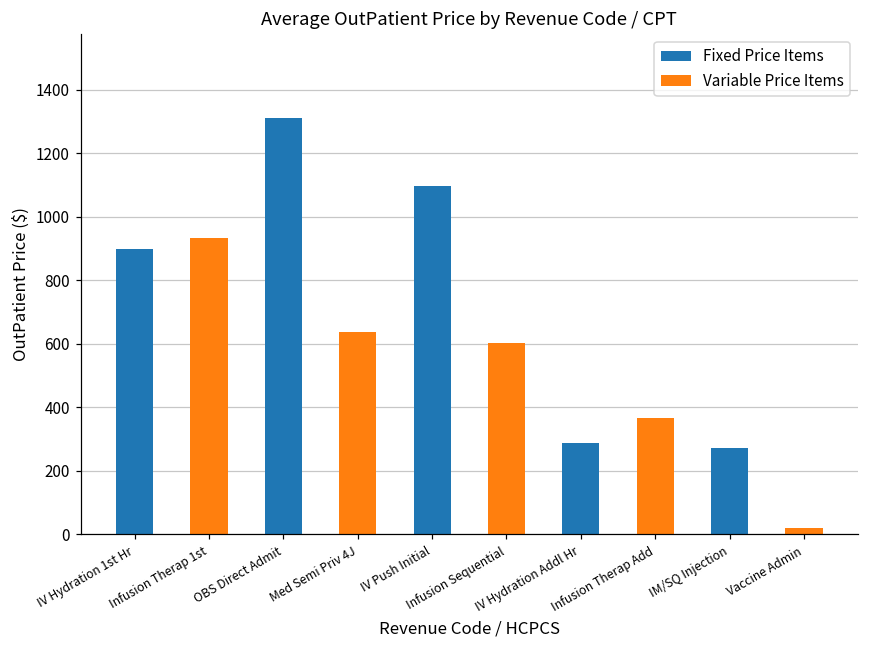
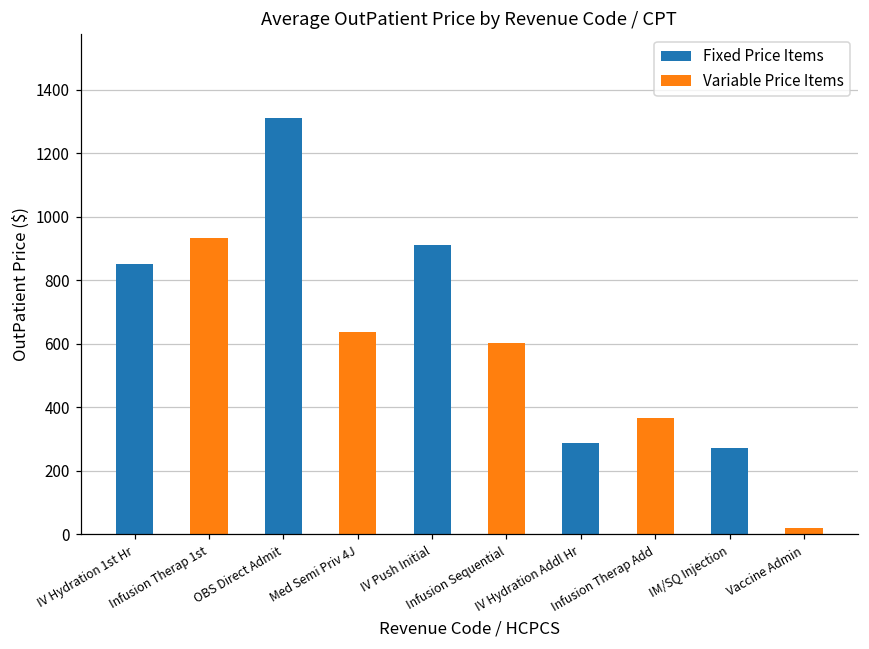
  {
    "Fixed Price Items": {
-     "IV Hydration 1st Hr": 900,
+     "IV Hydration 1st Hr": 850,
      "OBS Direct Admit": 1310,
-     "IV Push Initial": 1100,
+     "IV Push Initial": 910,
      "IV Hydration Addl Hr": 290,
      "IM/SQ Injection": 270
    },
    "Variable Price Items": {
      "Infusion Therap 1st": 930,
      "Med Semi Priv 4J": 640,
      "Infusion Sequential": 600,
      "Infusion Therap Add": 370,
      "Vaccine Admin": 20
    }
  }
